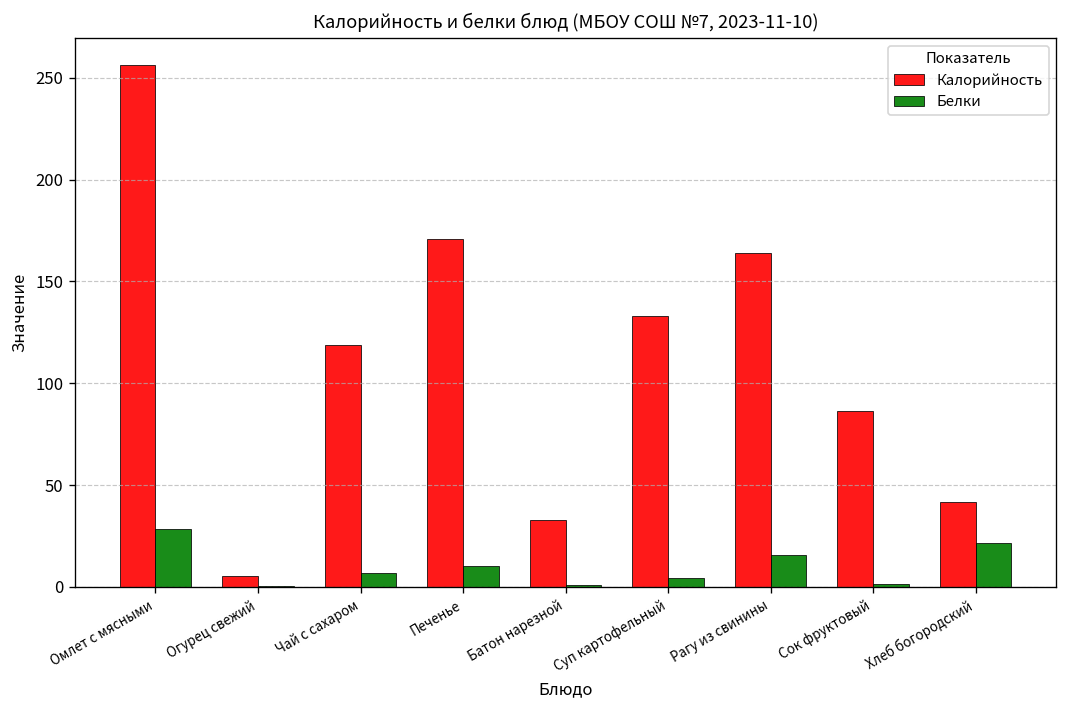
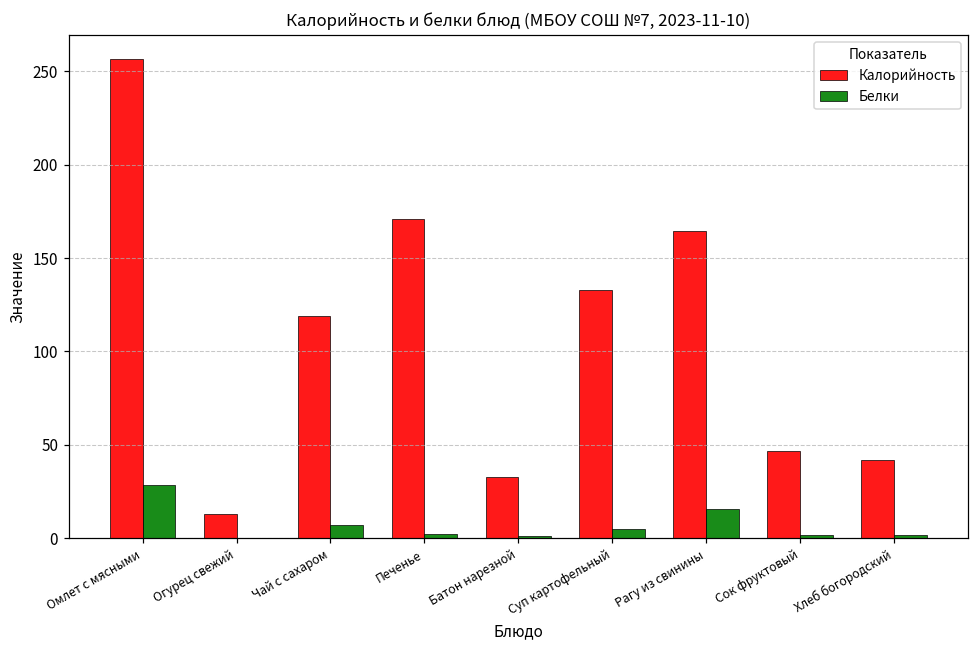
  {
    "Калорийность": {
      "Омлет с мясными": 256,
-     "Огурец свежий": 5,
+     "Огурец свежий": 13,
      "Чай с сахаром": 119,
      "Печенье": 171,
      "Батон нарезной": 33,
      "Суп картофельный": 133,
      "Рагу из свинины": 164,
-     "Сок фруктовый": 87,
+     "Сок фруктовый": 47,
      "Хлеб богородский": 42
    },
    "Белки": {
      "Омлет с мясными": 29,
      "Чай с сахаром": 7,
-     "Печенье": 10,
+     "Печенье": 2,
      "Суп картофельный": 5,
      "Рагу из свинины": 16,
      "Сок фруктовый": 2,
-     "Хлеб богородский": 21
+     "Хлеб богородский": 2
    }
  }
